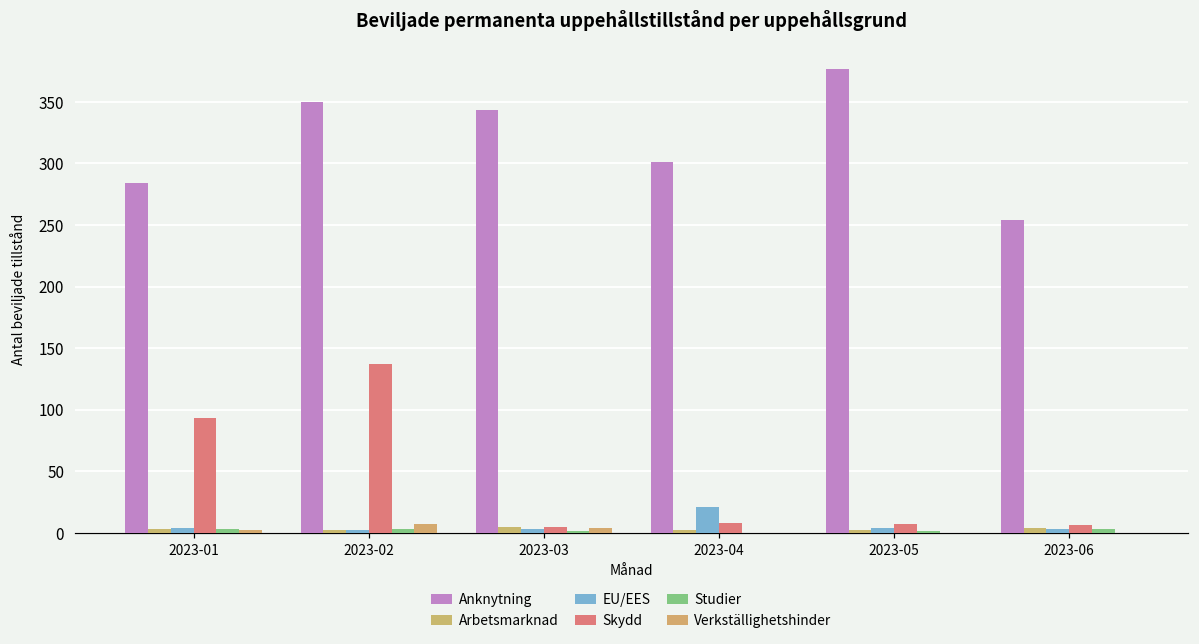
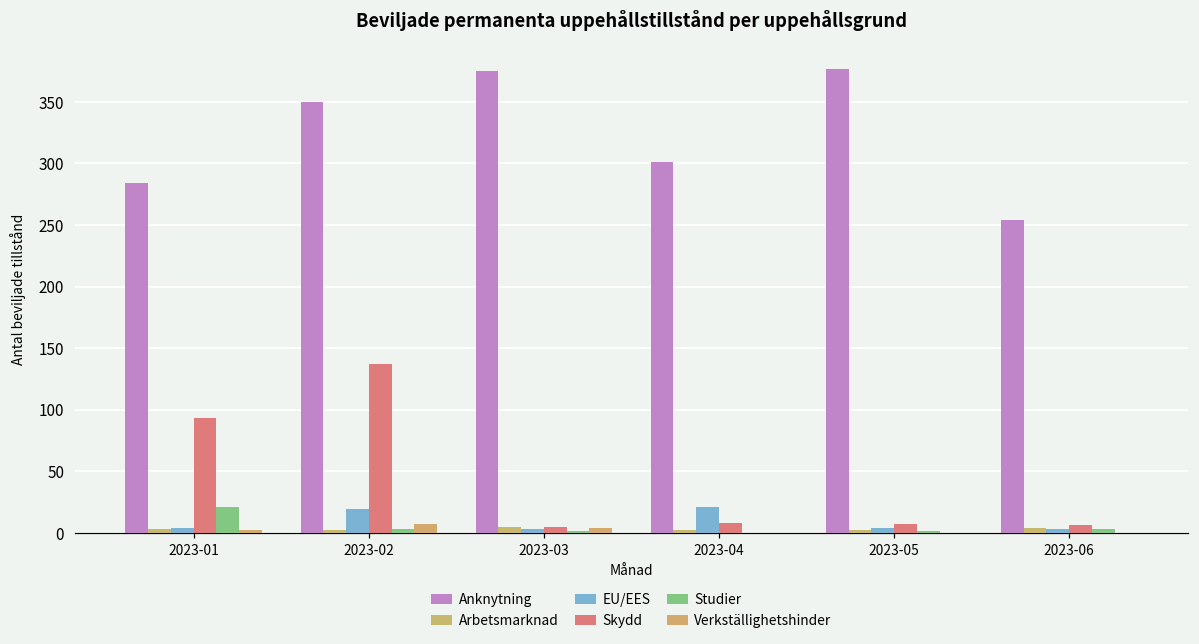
  {
    "Anknytning": {
      "2023-01": 284,
      "2023-02": 350,
-     "2023-03": 343,
+     "2023-03": 375,
      "2023-04": 301,
      "2023-05": 377,
      "2023-06": 254
    },
    "EU/EES": {
      "2023-01": 4,
-     "2023-02": 2,
+     "2023-02": 19,
      "2023-03": 3,
      "2023-04": 21,
      "2023-05": 4,
      "2023-06": 3
    },
    "Studier": {
-     "2023-01": 3,
+     "2023-01": 21,
      "2023-02": 3,
      "2023-04": 0,
      "2023-06": 3
    }
  }
